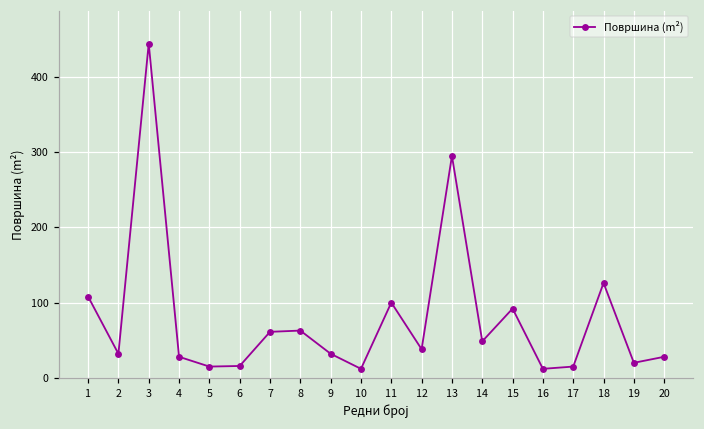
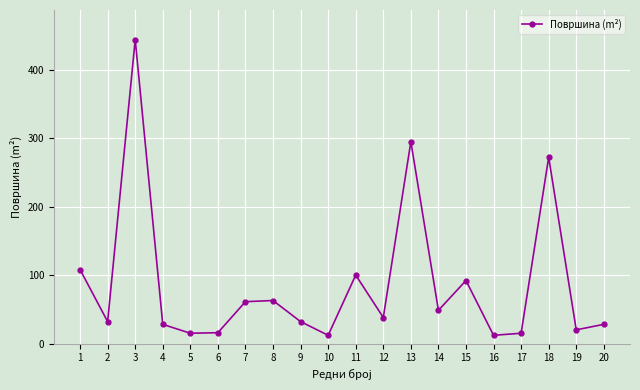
  {
    "1": 110,
    "2": 30,
    "3": 440,
    "4": 30,
    "5": 20,
    "6": 20,
    "7": 60,
    "8": 60,
    "9": 30,
    "10": 10,
    "11": 100,
    "12": 40,
    "13": 290,
    "14": 50,
    "15": 90,
    "16": 10,
    "17": 20,
-   "18": 130,
+   "18": 270,
    "19": 20,
    "20": 30
  }
